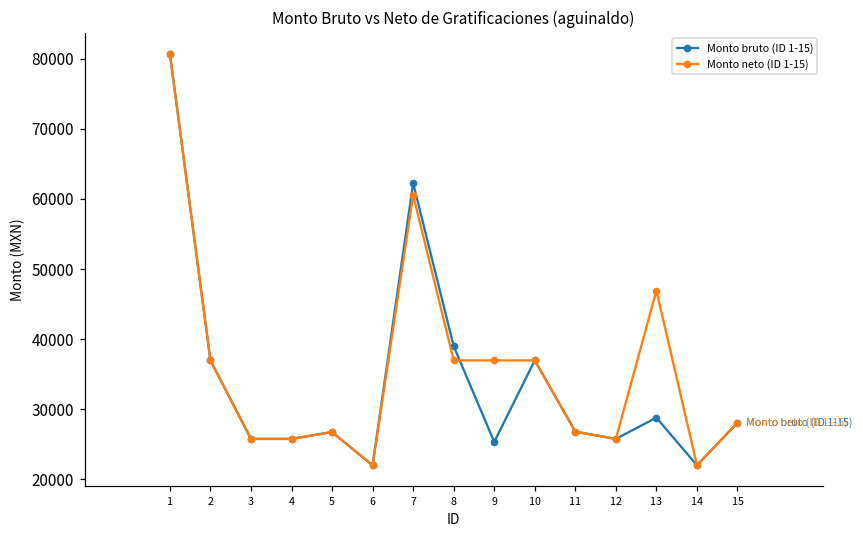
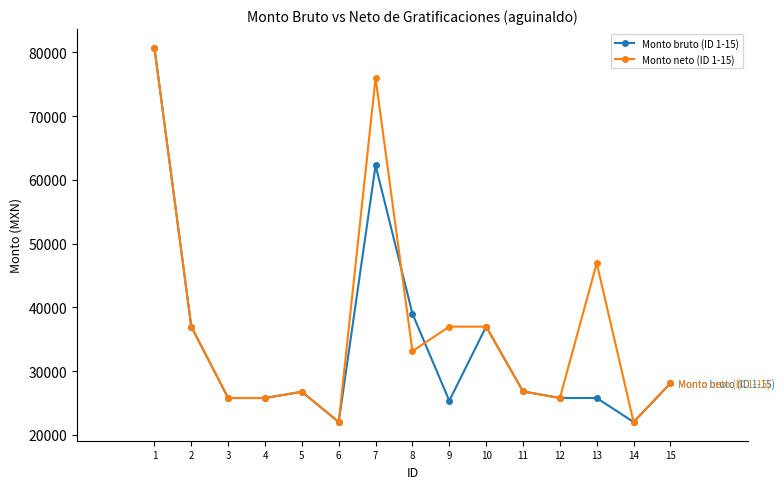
  {
    "Monto bruto (ID 1-15)": {
      "7": 62000,
      "8": 39000,
      "9": 25000,
-     "13": 29000
+     "13": 26000
    },
    "Monto neto (ID 1-15)": {
-     "7": 61000,
-     "8": 37000,
+     "7": 76000,
+     "8": 33000,
      "9": 37000,
      "13": 47000
    }
  }
